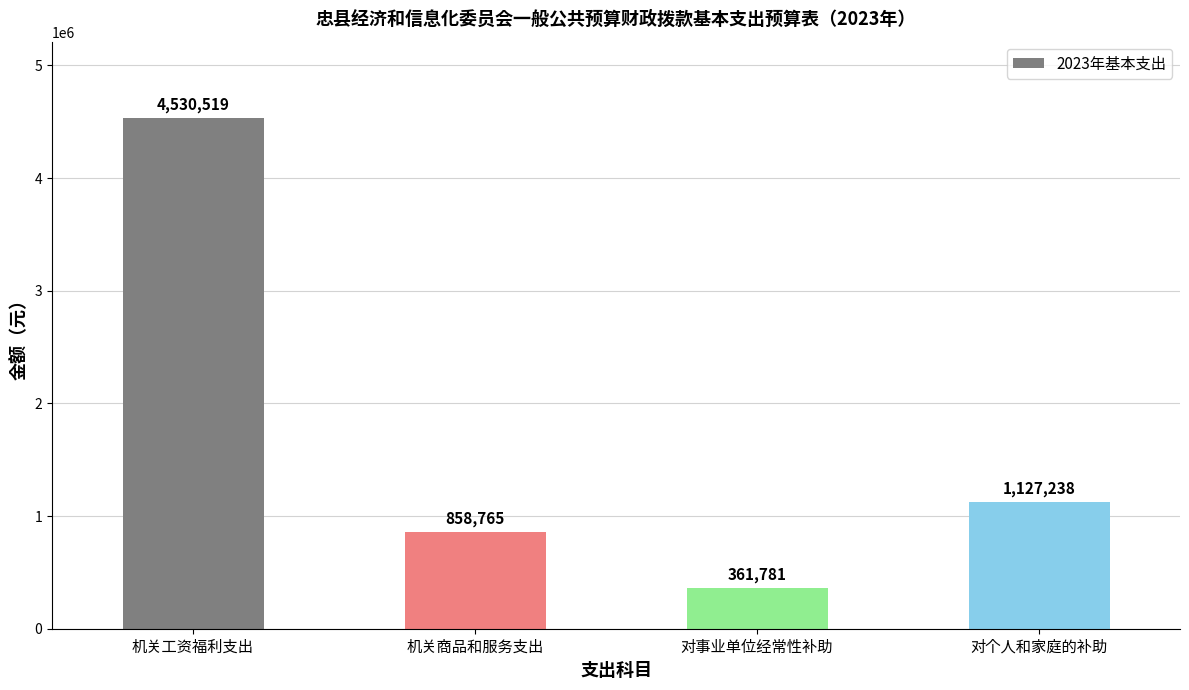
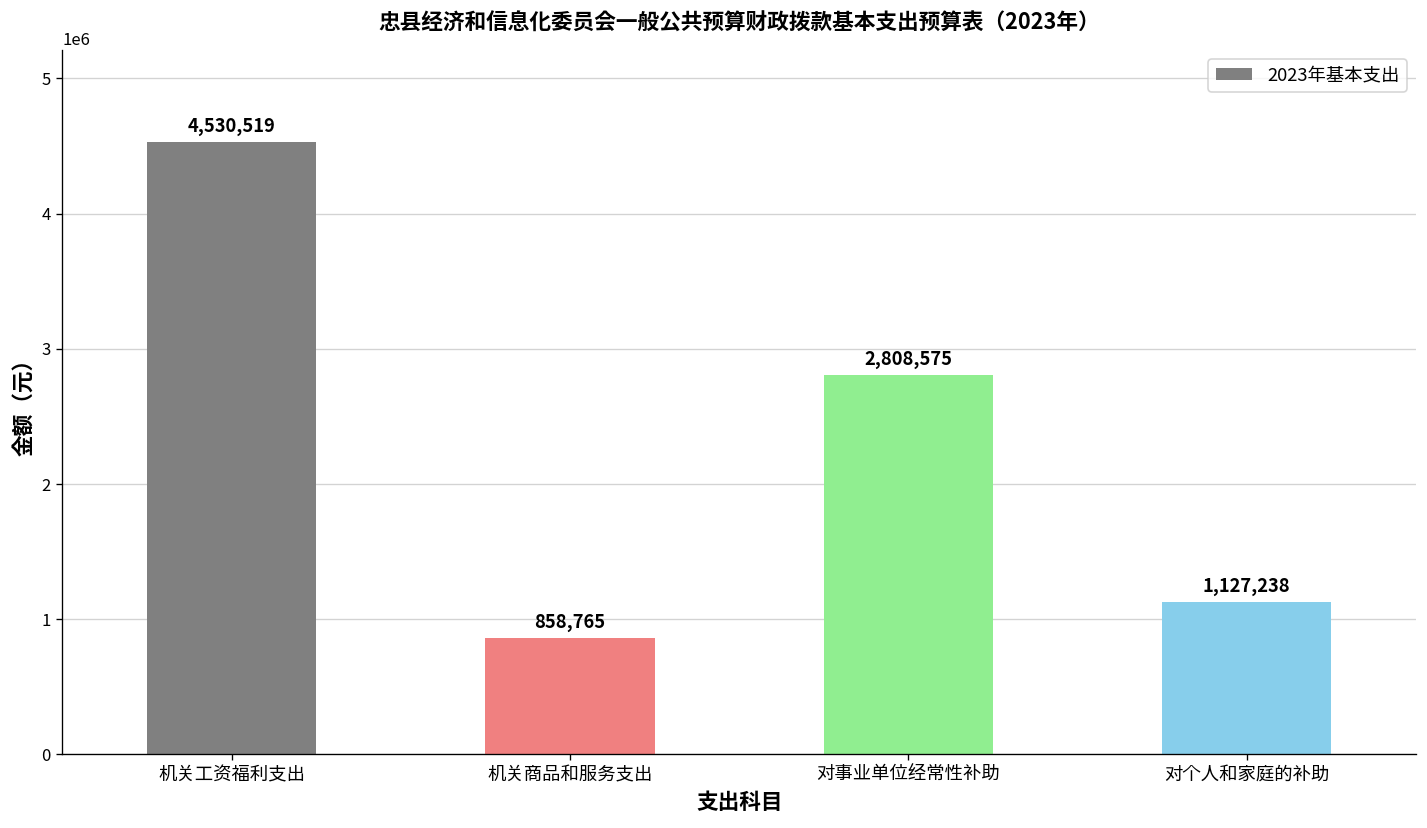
  {
    "机关工资福利支出": "4,530,519",
    "机关商品和服务支出": "858,765",
-   "对事业单位经常性补助": "361,781",
+   "对事业单位经常性补助": "2,808,575",
    "对个人和家庭的补助": "1,127,238"
  }
